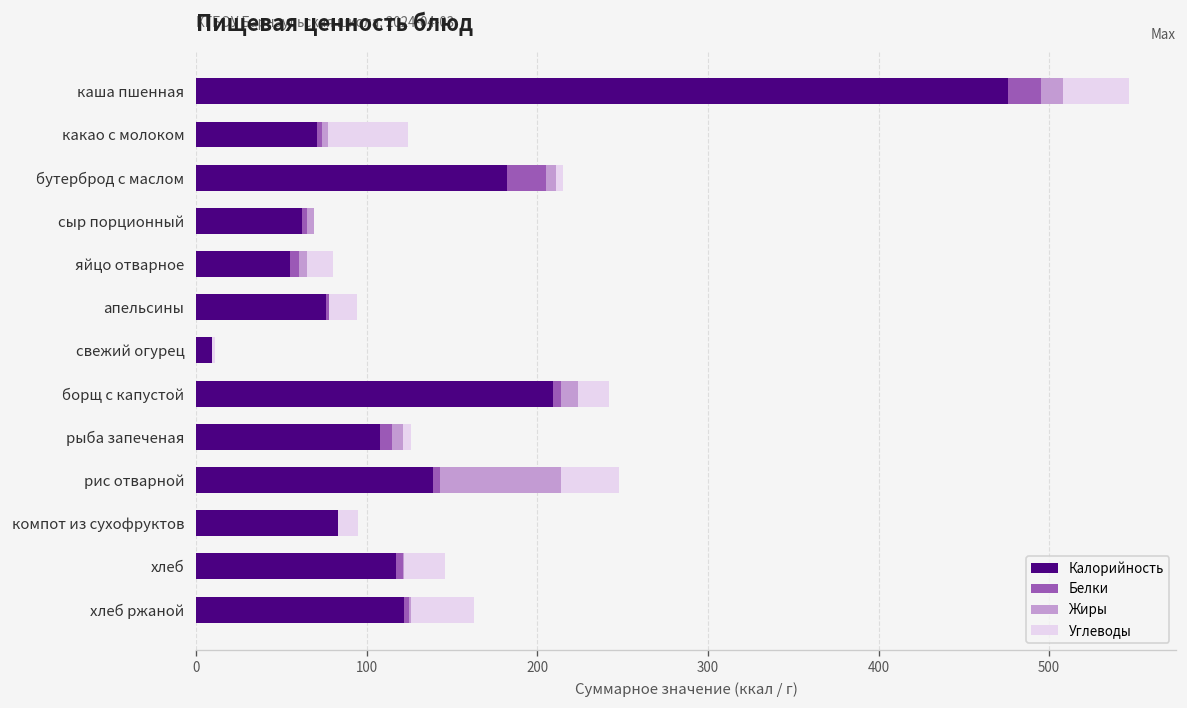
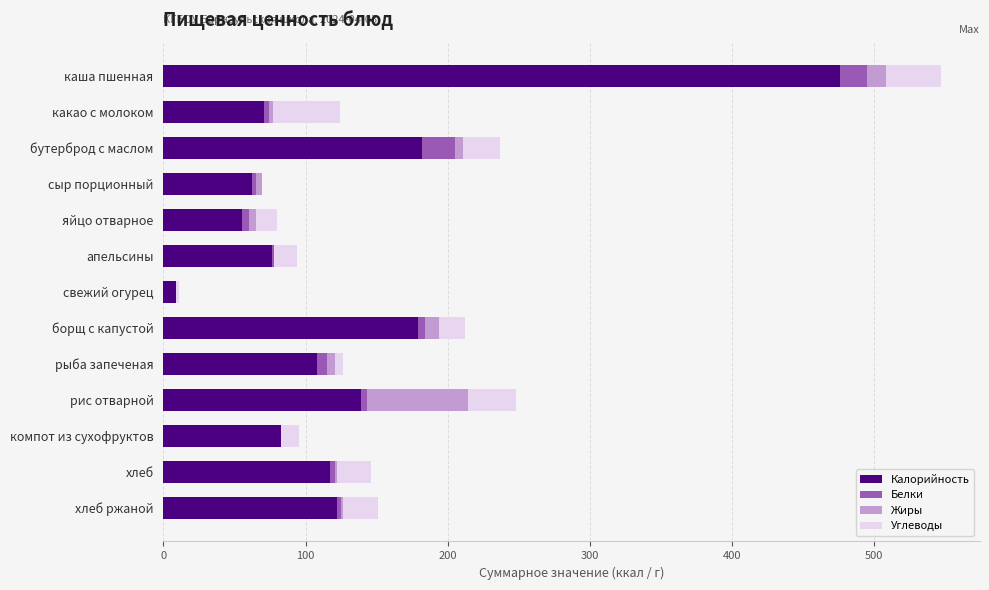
  {
    "Калорийность": {
      "каша пшенная": 476,
      "какао с молоком": 71,
      "бутерброд с маслом": 182,
      "сыр порционный": 62,
      "яйцо отварное": 55,
      "апельсины": 76,
      "свежий огурец": 9,
-     "борщ с капустой": 209,
+     "борщ с капустой": 179,
      "рыба запеченая": 108,
      "рис отварной": 139,
      "компот из сухофруктов": 83,
      "хлеб": 117,
      "хлеб ржаной": 122
    },
    "Белки": {
      "каша пшенная": 19,
      "какао с молоком": 3,
      "бутерброд с маслом": 23,
      "сыр порционный": 3,
      "яйцо отварное": 5,
      "апельсины": 2,
      "свежий огурец": 0,
      "борщ с капустой": 5,
      "рыба запеченая": 7,
      "рис отварной": 4,
      "компот из сухофруктов": 0,
      "хлеб": 4,
      "хлеб ржаной": 3
    },
    "Жиры": {
      "каша пшенная": 13,
      "какао с молоком": 3,
      "бутерброд с маслом": 6,
      "сыр порционный": 4,
      "яйцо отварное": 5,
      "апельсины": 0,
      "свежий огурец": 0,
      "борщ с капустой": 10,
      "рыба запеченая": 6,
      "рис отварной": 71,
      "компот из сухофруктов": 0
    },
    "Углеводы": {
      "каша пшенная": 39,
      "какао с молоком": 47,
-     "бутерброд с маслом": 4,
+     "бутерброд с маслом": 26,
      "сыр порционный": 0,
      "яйцо отварное": 15,
      "апельсины": 16,
      "свежий огурец": 2,
      "борщ с капустой": 18,
      "рыба запеченая": 5,
      "рис отварной": 34,
      "компот из сухофруктов": 12,
      "хлеб": 24,
-     "хлеб ржаной": 37
+     "хлеб ржаной": 25
    }
  }
